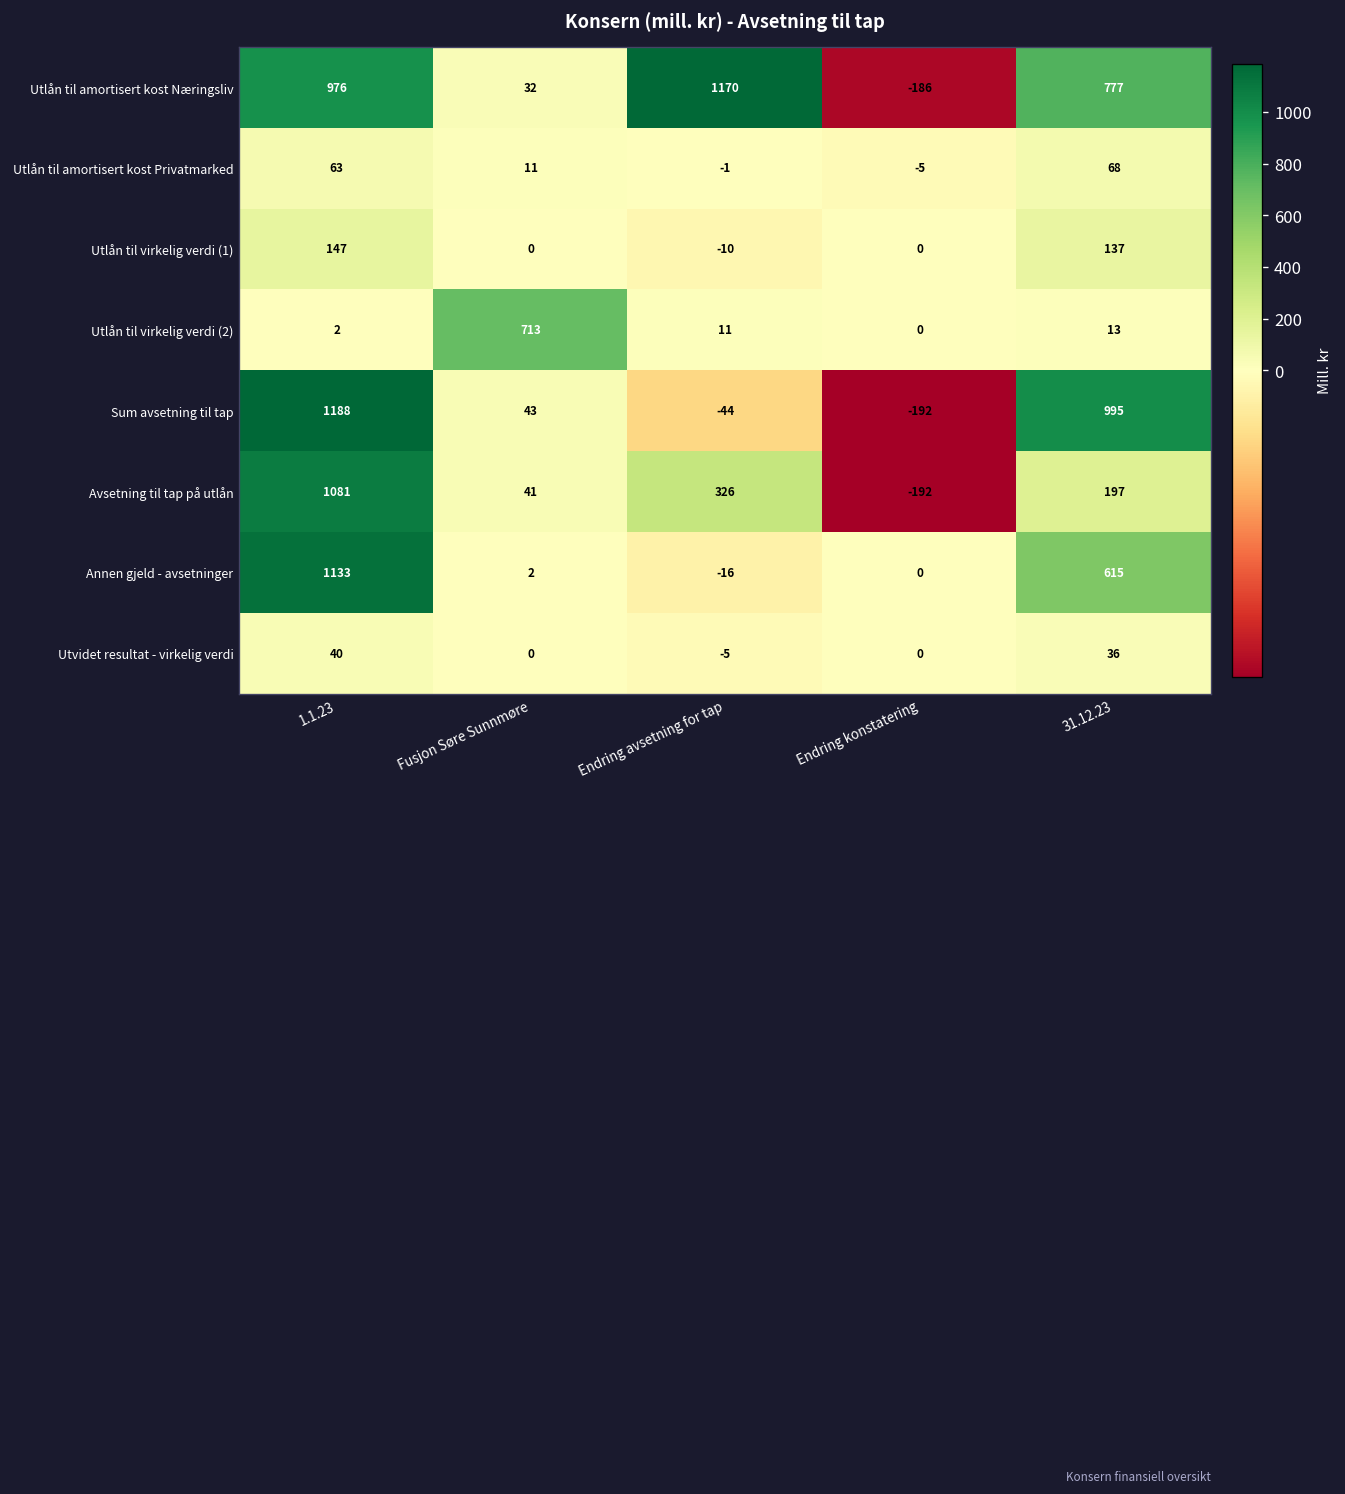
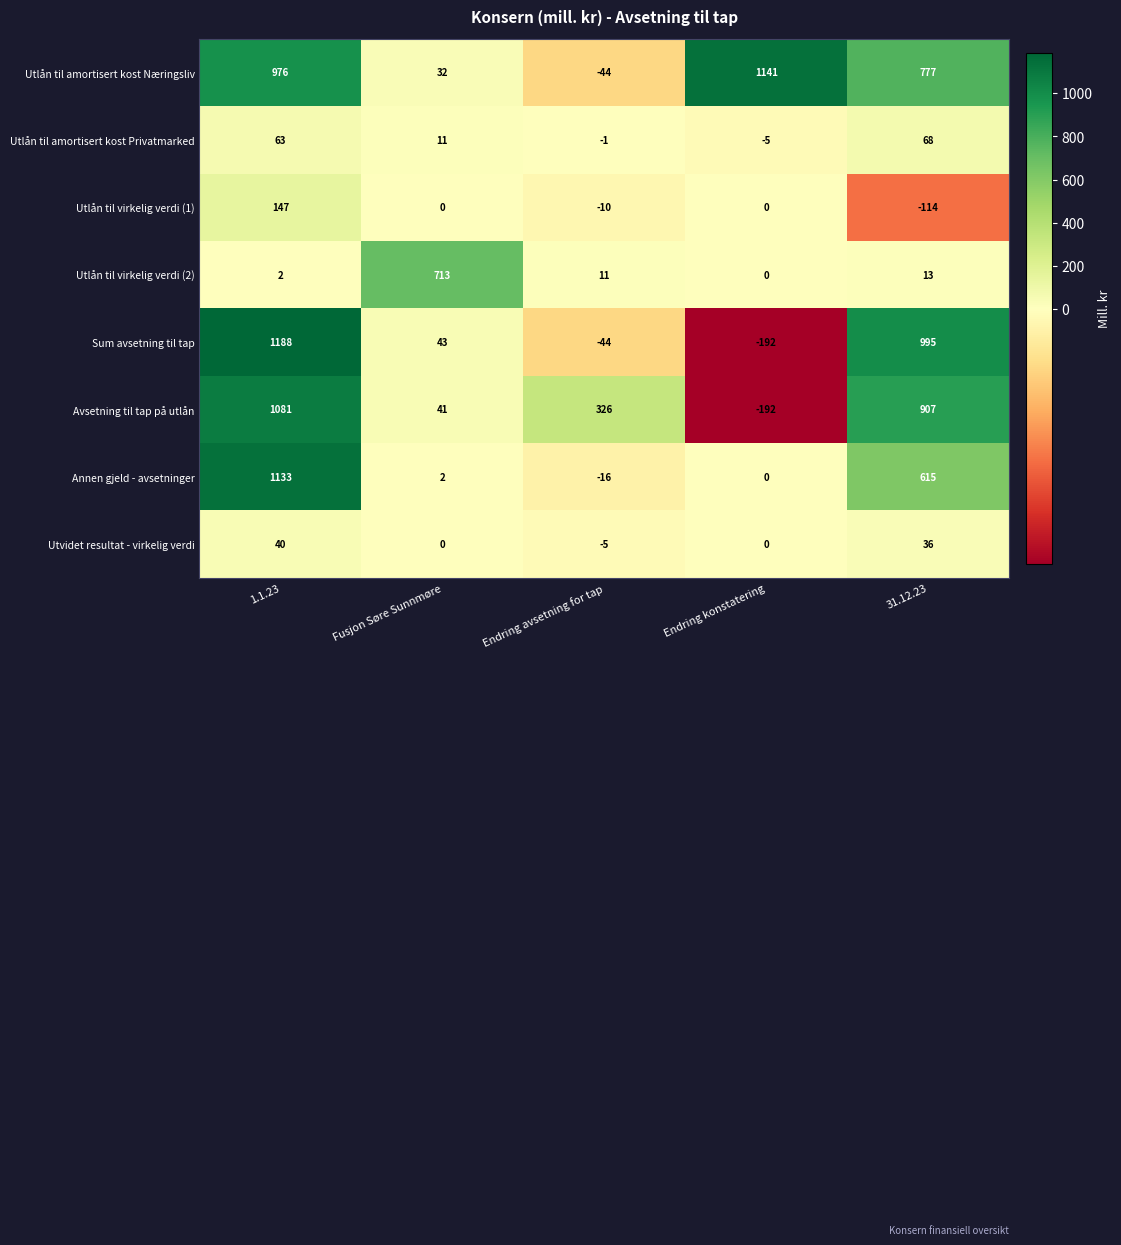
  {
    "Utlån til amortisert kost Næringsliv": {
      "1.1.23": 976,
      "Fusjon Søre Sunnmøre": 32,
-     "Endring avsetning for tap": 1170,
-     "Endring konstatering": -186,
+     "Endring avsetning for tap": -44,
+     "Endring konstatering": 1141,
      "31.12.23": 777
    },
    "Utlån til amortisert kost Privatmarked": {
      "1.1.23": 63,
      "Fusjon Søre Sunnmøre": 11,
      "Endring avsetning for tap": -1,
      "Endring konstatering": -5,
      "31.12.23": 68
    },
    "Utlån til virkelig verdi (1)": {
      "1.1.23": 147,
      "Fusjon Søre Sunnmøre": 0,
      "Endring avsetning for tap": -10,
      "Endring konstatering": 0,
-     "31.12.23": 137
+     "31.12.23": -114
    },
    "Utlån til virkelig verdi (2)": {
      "1.1.23": 2,
      "Fusjon Søre Sunnmøre": 713,
      "Endring avsetning for tap": 11,
      "Endring konstatering": 0,
      "31.12.23": 13
    },
    "Sum avsetning til tap": {
      "1.1.23": 1188,
      "Fusjon Søre Sunnmøre": 43,
      "Endring avsetning for tap": -44,
      "Endring konstatering": -192,
      "31.12.23": 995
    },
    "Avsetning til tap på utlån": {
      "1.1.23": 1081,
      "Fusjon Søre Sunnmøre": 41,
      "Endring avsetning for tap": 326,
      "Endring konstatering": -192,
-     "31.12.23": 197
+     "31.12.23": 907
    },
    "Annen gjeld - avsetninger": {
      "1.1.23": 1133,
      "Fusjon Søre Sunnmøre": 2,
      "Endring avsetning for tap": -16,
      "Endring konstatering": 0,
      "31.12.23": 615
    },
    "Utvidet resultat - virkelig verdi": {
      "1.1.23": 40,
      "Fusjon Søre Sunnmøre": 0,
      "Endring avsetning for tap": -5,
      "Endring konstatering": 0,
      "31.12.23": 36
    }
  }
